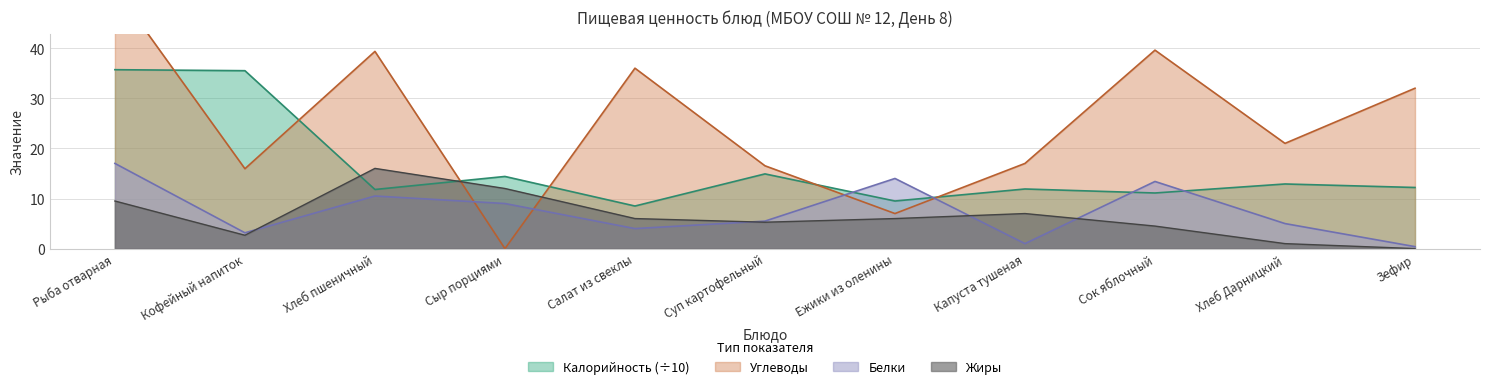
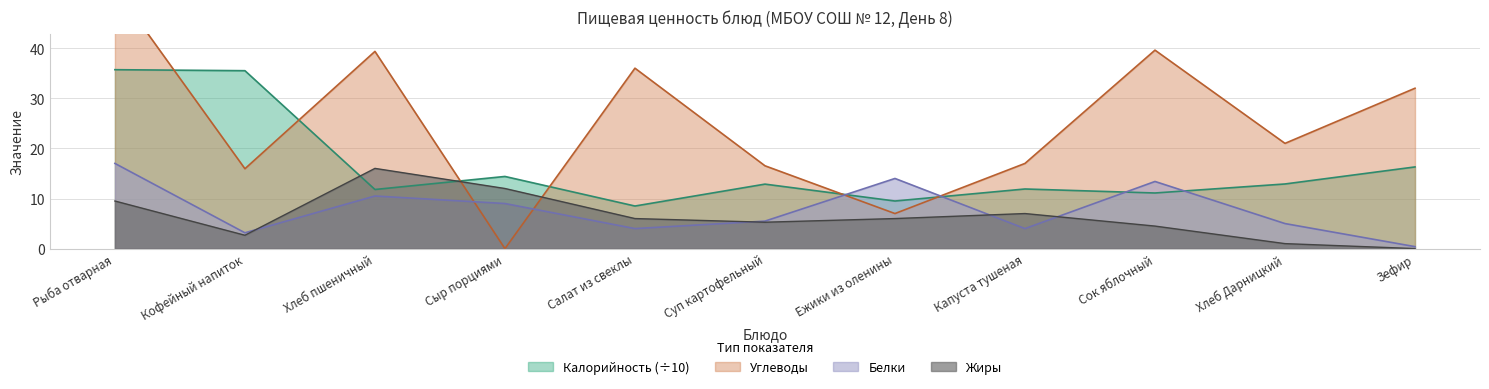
  {
    "Калорийность (÷10)": {
      "Рыба отварная": 36,
      "Кофейный напиток": 36,
      "Хлеб пшеничный": 12,
      "Сыр порциями": 14,
      "Салат из свеклы": 9,
-     "Суп картофельный": 15,
+     "Суп картофельный": 13,
      "Ежики из оленины": 10,
      "Капуста тушеная": 12,
      "Сок яблочный": 11,
      "Хлеб Дарницкий": 13,
-     "Зефир": 12
+     "Зефир": 16
    },
    "Углеводы": {
      "Кофейный напиток": 16,
      "Хлеб пшеничный": 39,
      "Сыр порциями": 0,
      "Салат из свеклы": 36,
      "Суп картофельный": 17,
      "Ежики из оленины": 7,
      "Капуста тушеная": 17,
      "Сок яблочный": 40,
      "Хлеб Дарницкий": 21,
      "Зефир": 32
    },
    "Белки": {
      "Рыба отварная": 17,
      "Хлеб пшеничный": 11,
      "Сыр порциями": 9,
      "Салат из свеклы": 4,
      "Ежики из оленины": 14,
-     "Капуста тушеная": 1,
+     "Капуста тушеная": 4,
      "Сок яблочный": 13,
      "Хлеб Дарницкий": 5
    },
    "Жиры": {
      "Рыба отварная": 10,
      "Хлеб пшеничный": 16,
      "Сыр порциями": 12,
      "Салат из свеклы": 6,
      "Ежики из оленины": 6,
      "Капуста тушеная": 7,
      "Сок яблочный": 5,
      "Хлеб Дарницкий": 1
    }
  }
